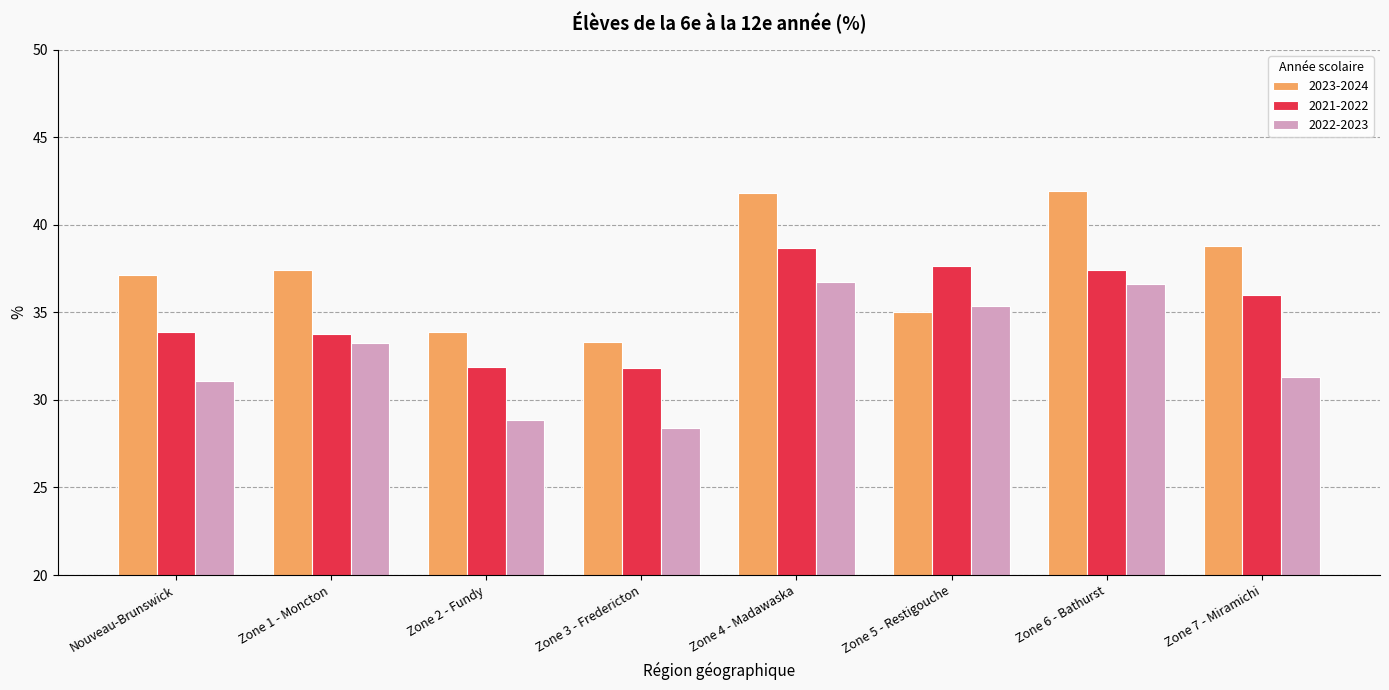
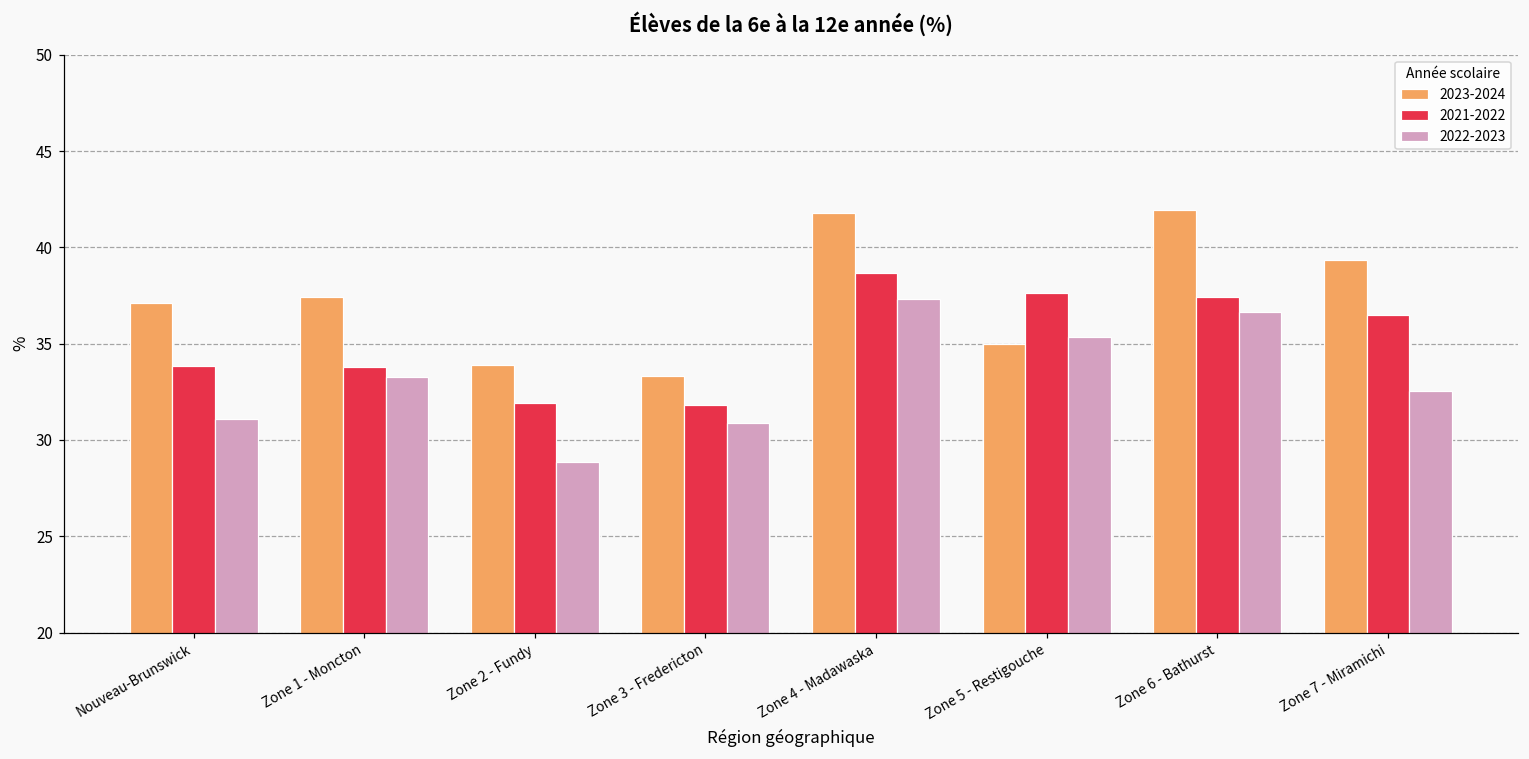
  {
    "2023-2024": {
      "Nouveau-Brunswick": 37.1,
      "Zone 1 - Moncton": 37.4,
      "Zone 2 - Fundy": 33.9,
      "Zone 3 - Fredericton": 33.3,
      "Zone 4 - Madawaska": 41.8,
      "Zone 5 - Restigouche": 35.0,
      "Zone 6 - Bathurst": 41.9,
-     "Zone 7 - Miramichi": 38.8
+     "Zone 7 - Miramichi": 39.3
    },
    "2021-2022": {
      "Nouveau-Brunswick": 33.9,
      "Zone 1 - Moncton": 33.8,
      "Zone 2 - Fundy": 31.9,
      "Zone 3 - Fredericton": 31.8,
      "Zone 4 - Madawaska": 38.7,
      "Zone 5 - Restigouche": 37.6,
      "Zone 6 - Bathurst": 37.4,
-     "Zone 7 - Miramichi": 36.0
+     "Zone 7 - Miramichi": 36.5
    },
    "2022-2023": {
      "Nouveau-Brunswick": 31.1,
      "Zone 1 - Moncton": 33.3,
      "Zone 2 - Fundy": 28.9,
-     "Zone 3 - Fredericton": 28.4,
-     "Zone 4 - Madawaska": 36.7,
+     "Zone 3 - Fredericton": 30.9,
+     "Zone 4 - Madawaska": 37.3,
      "Zone 5 - Restigouche": 35.4,
      "Zone 6 - Bathurst": 36.6,
-     "Zone 7 - Miramichi": 31.3
+     "Zone 7 - Miramichi": 32.5
    }
  }
